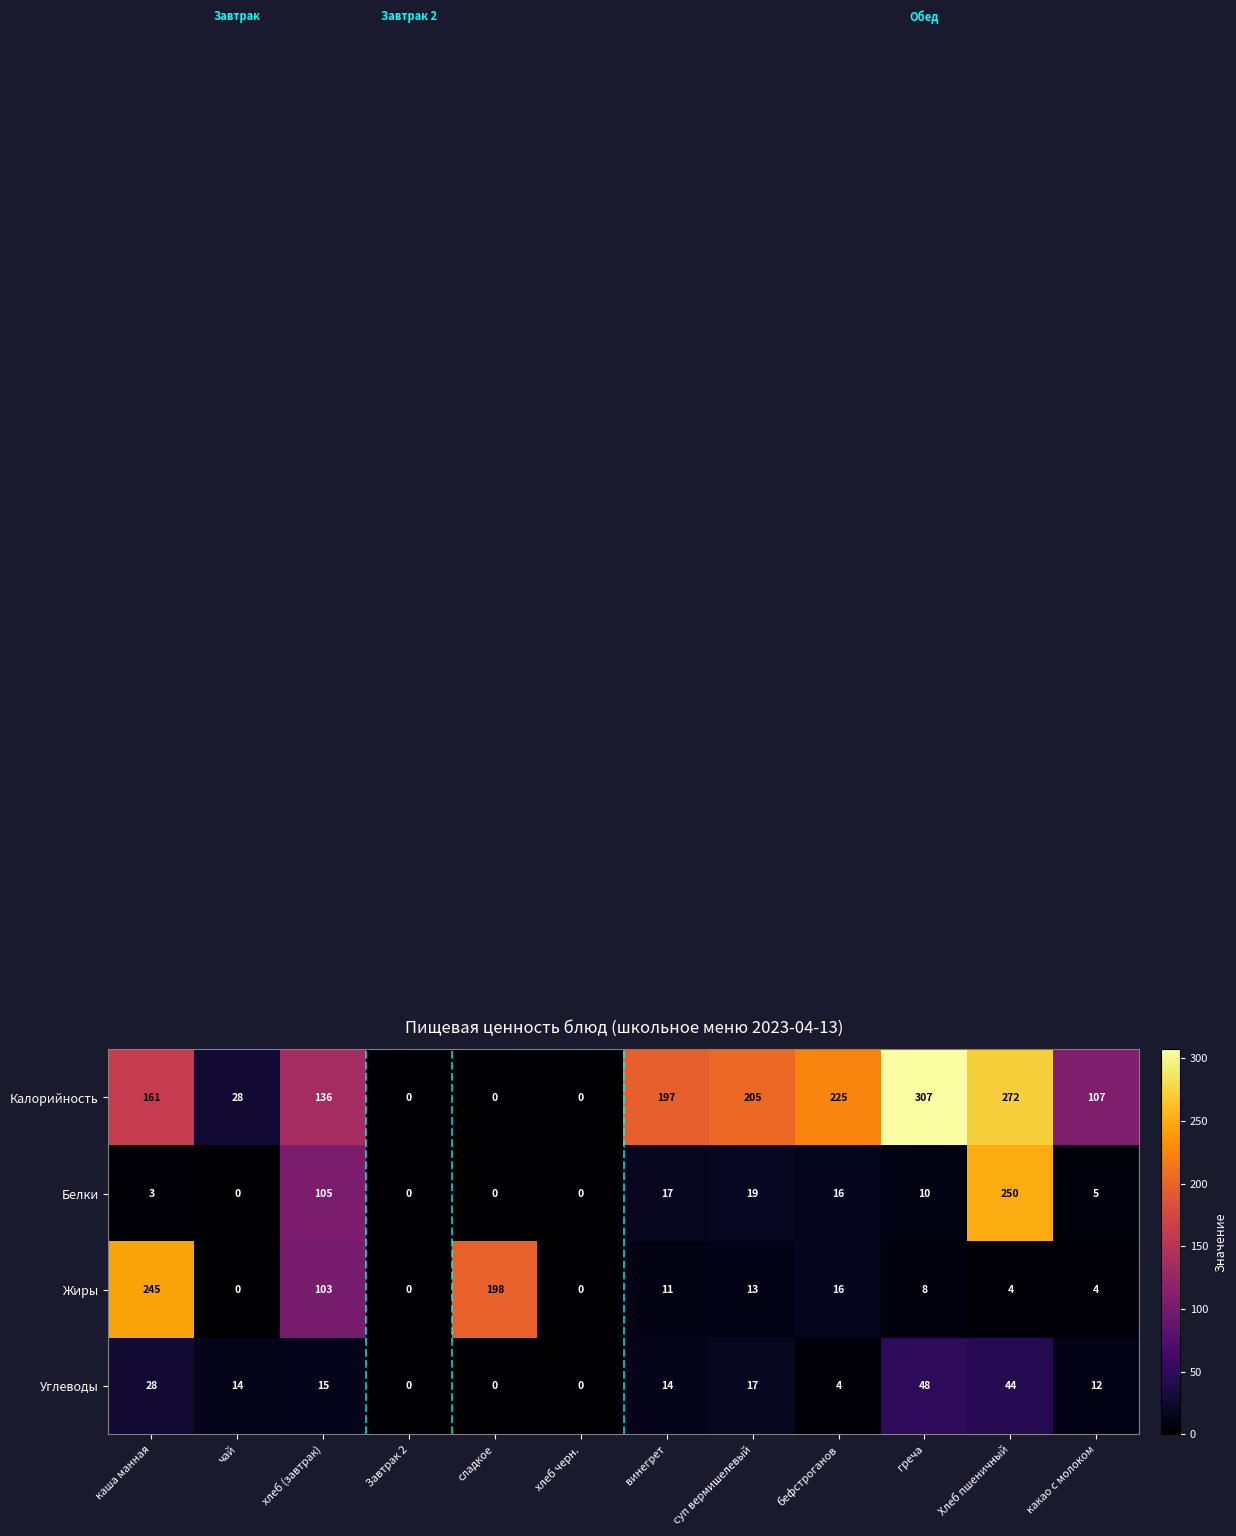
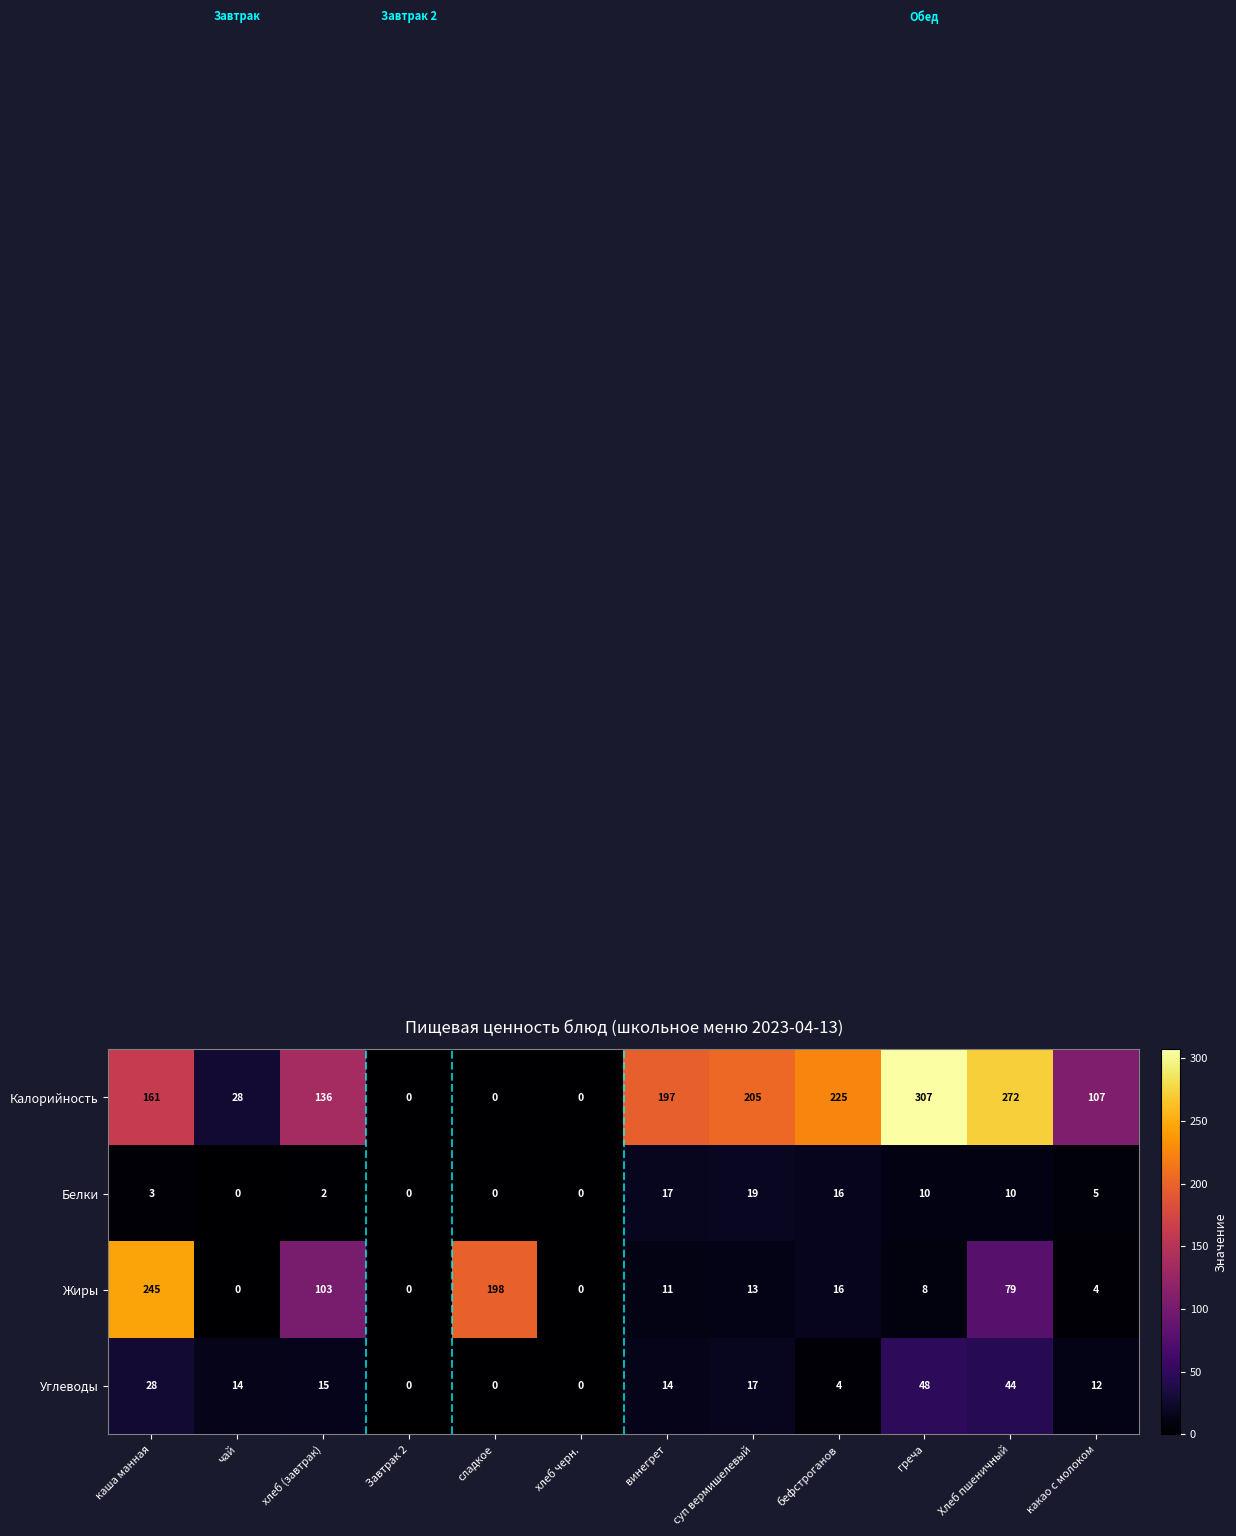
  {
    "Калорийность": {
      "каша манная": 161,
      "чай": 28,
      "хлеб (завтрак)": 136,
      "Завтрак 2": 0,
      "сладкое": 0,
      "хлеб черн.": 0,
      "винегрет": 197,
      "суп вермишелевый": 205,
      "бефстроганов": 225,
      "греча": 307,
      "Хлеб пшеничный": 272,
      "какао с молоком": 107
    },
    "Белки": {
      "каша манная": 3,
      "чай": 0,
-     "хлеб (завтрак)": 105,
+     "хлеб (завтрак)": 2,
      "Завтрак 2": 0,
      "сладкое": 0,
      "хлеб черн.": 0,
      "винегрет": 17,
      "суп вермишелевый": 19,
      "бефстроганов": 16,
      "греча": 10,
-     "Хлеб пшеничный": 250,
+     "Хлеб пшеничный": 10,
      "какао с молоком": 5
    },
    "Жиры": {
      "каша манная": 245,
      "чай": 0,
      "хлеб (завтрак)": 103,
      "Завтрак 2": 0,
      "сладкое": 198,
      "хлеб черн.": 0,
      "винегрет": 11,
      "суп вермишелевый": 13,
      "бефстроганов": 16,
      "греча": 8,
-     "Хлеб пшеничный": 4,
+     "Хлеб пшеничный": 79,
      "какао с молоком": 4
    },
    "Углеводы": {
      "каша манная": 28,
      "чай": 14,
      "хлеб (завтрак)": 15,
      "Завтрак 2": 0,
      "сладкое": 0,
      "хлеб черн.": 0,
      "винегрет": 14,
      "суп вермишелевый": 17,
      "бефстроганов": 4,
      "греча": 48,
      "Хлеб пшеничный": 44,
      "какао с молоком": 12
    }
  }
